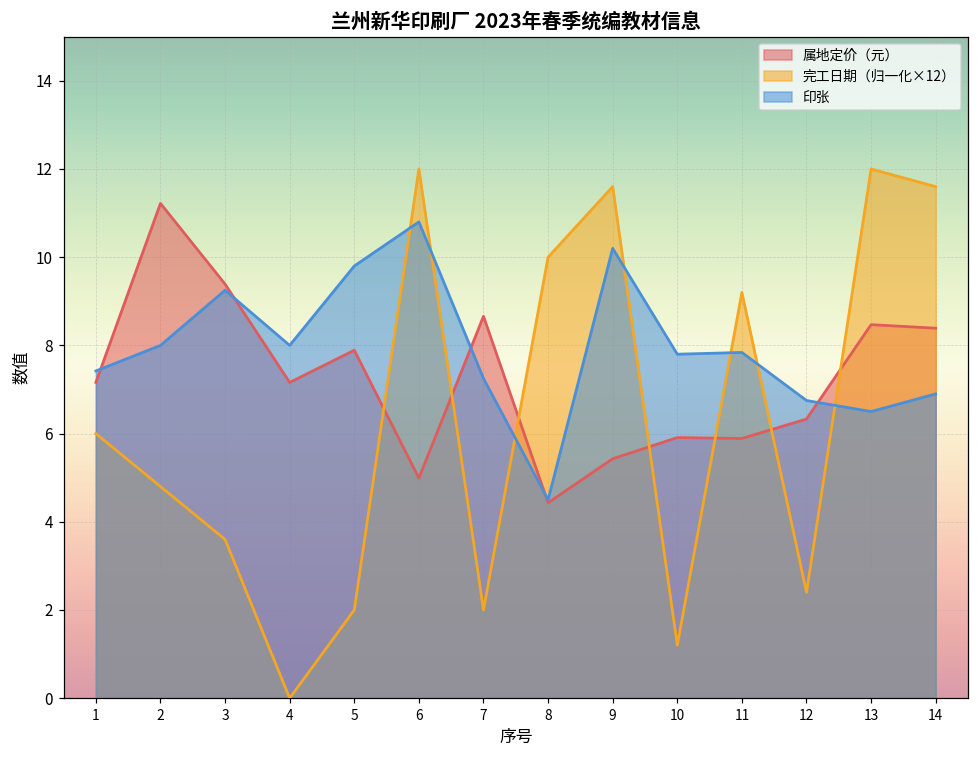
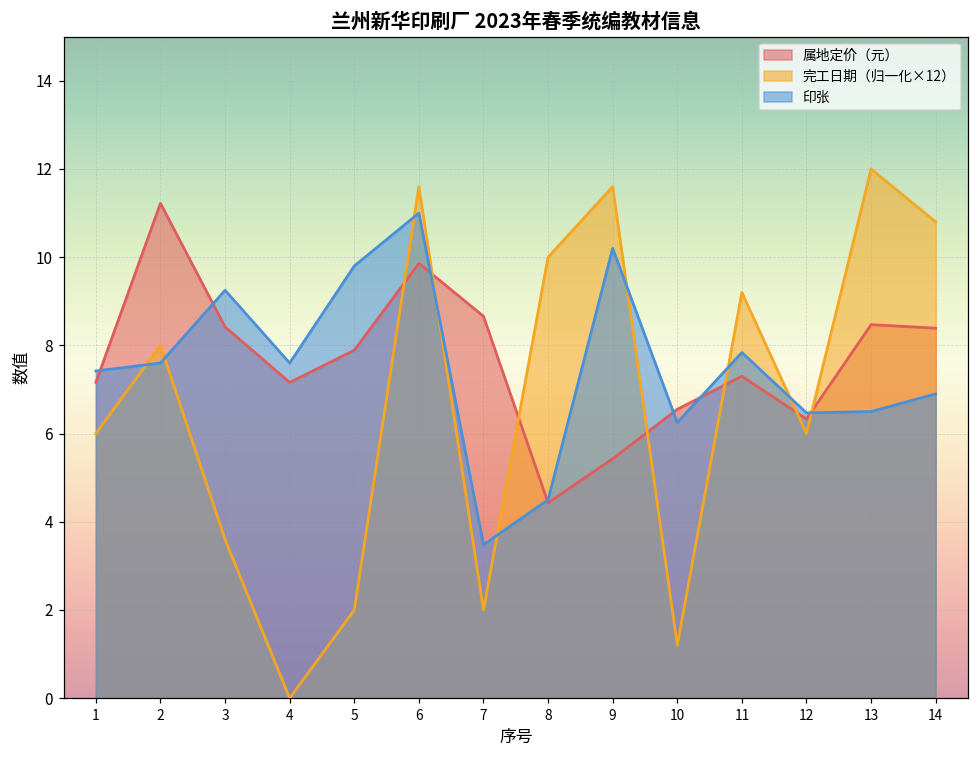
  {
    "属地定价（元）": {
      "1": 7.2,
      "2": 11.2,
-     "3": 9.4,
+     "3": 8.4,
      "4": 7.2,
      "5": 7.9,
-     "6": 5.0,
+     "6": 9.9,
      "7": 8.7,
      "8": 4.4,
      "9": 5.4,
-     "10": 5.9,
-     "11": 5.9,
+     "10": 6.6,
+     "11": 7.3,
      "12": 6.3,
      "13": 8.5,
      "14": 8.4
    },
    "完工日期（归一化×12）": {
      "1": 6.0,
-     "2": 4.8,
+     "2": 8.0,
      "3": 3.6,
      "4": 0.0,
      "5": 2.0,
-     "6": 12.0,
+     "6": 11.6,
      "7": 2.0,
      "8": 10.0,
      "9": 11.6,
      "10": 1.2,
      "11": 9.2,
-     "12": 2.4,
+     "12": 6.0,
      "13": 12.0,
-     "14": 11.6
+     "14": 10.8
    },
    "印张": {
      "1": 7.4,
-     "2": 8.0,
+     "2": 7.6,
      "3": 9.3,
-     "4": 8.0,
+     "4": 7.6,
      "5": 9.8,
-     "6": 10.8,
-     "7": 7.3,
+     "6": 11.0,
+     "7": 3.5,
      "8": 4.5,
      "9": 10.2,
-     "10": 7.8,
+     "10": 6.3,
      "11": 7.8,
-     "12": 6.8,
+     "12": 6.5,
      "13": 6.5,
      "14": 6.9
    }
  }
